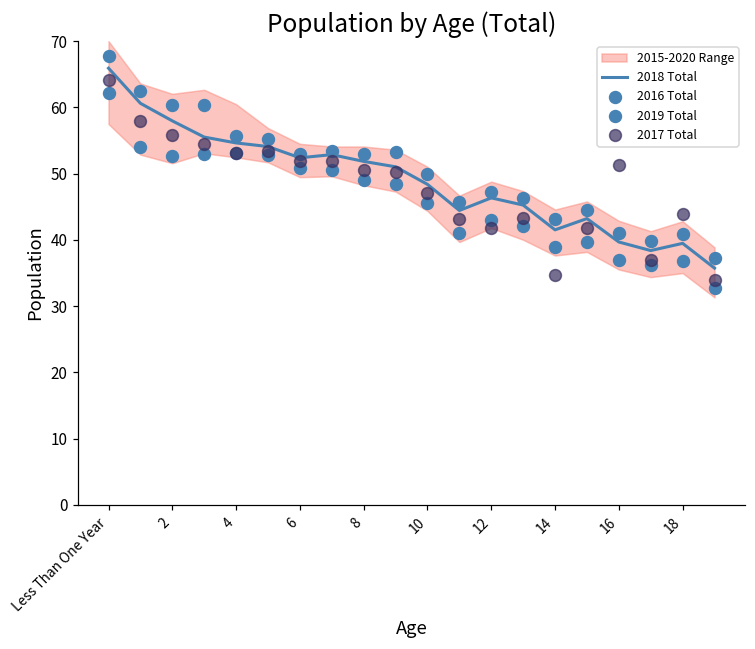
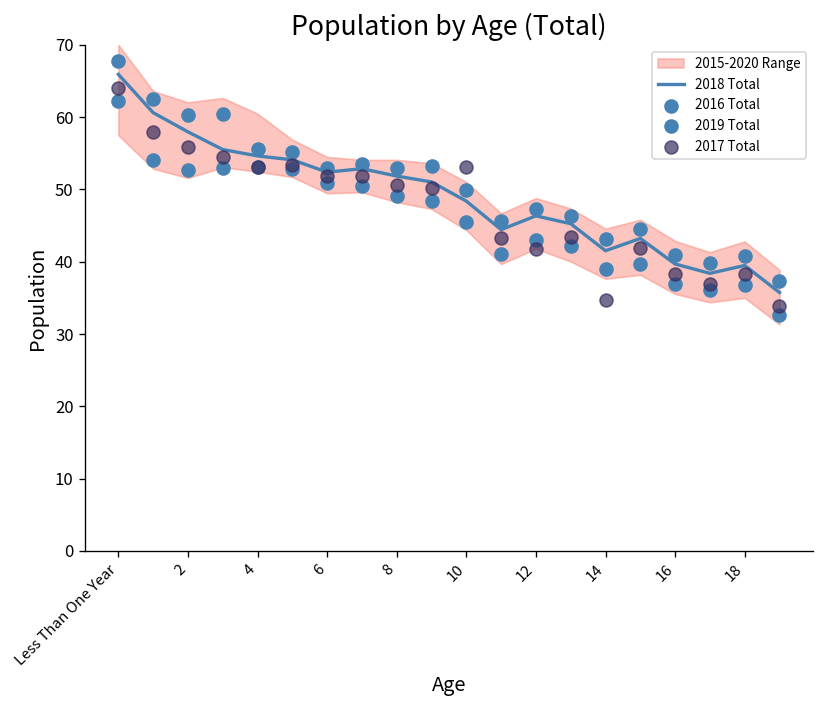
  {
    "2017 Total": {
-     "10": 47,
-     "16": 51,
-     "18": 44
+     "10": 53,
+     "16": 38,
+     "18": 38
    }
  }
